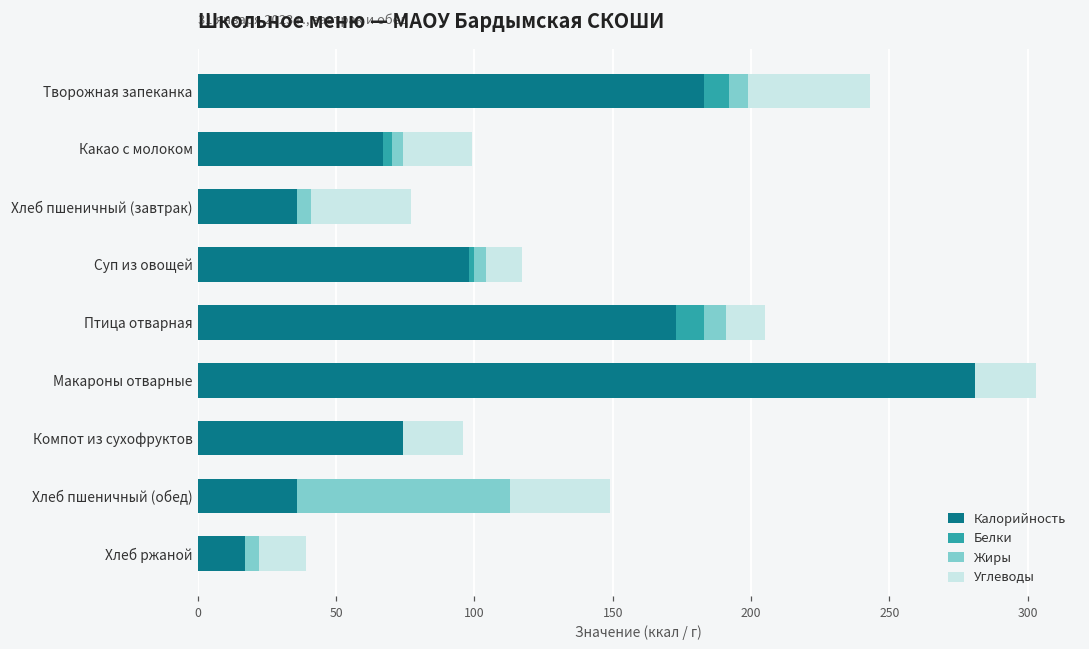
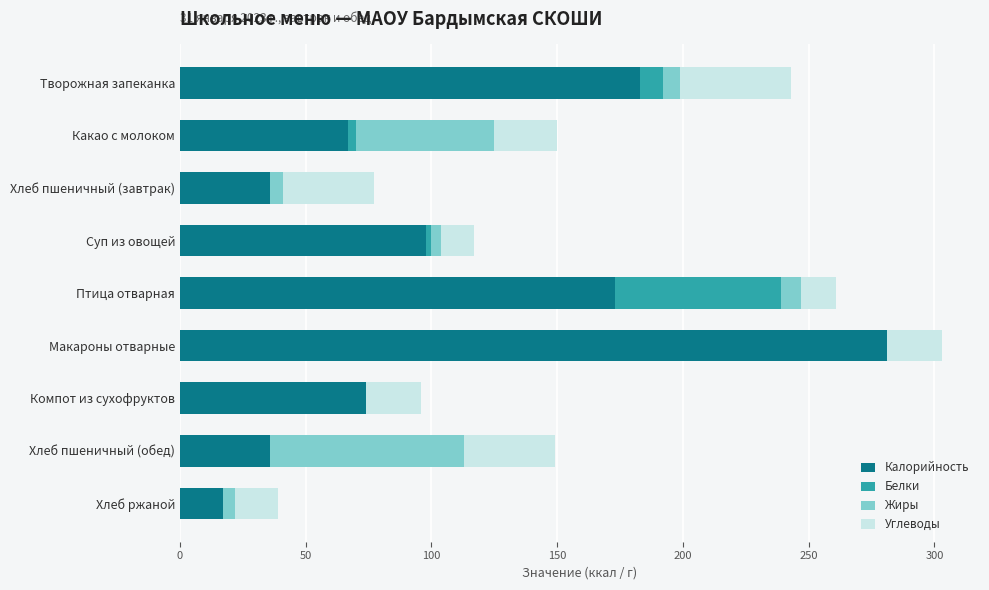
  {
    "Калорийность": {
      "Творожная запеканка": 183,
      "Какао с молоком": 67,
      "Хлеб пшеничный (завтрак)": 36,
      "Суп из овощей": 98,
      "Птица отварная": 173,
      "Макароны отварные": 281,
      "Компот из сухофруктов": 74,
      "Хлеб пшеничный (обед)": 36,
      "Хлеб ржаной": 17
    },
    "Белки": {
      "Творожная запеканка": 9,
      "Какао с молоком": 3,
      "Хлеб пшеничный (завтрак)": 0,
      "Суп из овощей": 2,
-     "Птица отварная": 10,
+     "Птица отварная": 66,
      "Макароны отварные": 0,
      "Компот из сухофруктов": 0,
      "Хлеб пшеничный (обед)": 0,
      "Хлеб ржаной": 0
    },
    "Жиры": {
      "Творожная запеканка": 7,
-     "Какао с молоком": 4,
+     "Какао с молоком": 55,
      "Хлеб пшеничный (завтрак)": 5,
      "Суп из овощей": 4,
      "Птица отварная": 8,
      "Макароны отварные": 0,
      "Компот из сухофруктов": 0,
      "Хлеб пшеничный (обед)": 77,
      "Хлеб ржаной": 5
    },
    "Углеводы": {
      "Творожная запеканка": 44,
      "Какао с молоком": 25,
      "Хлеб пшеничный (завтрак)": 36,
      "Суп из овощей": 13,
      "Птица отварная": 14,
      "Макароны отварные": 22,
      "Компот из сухофруктов": 22,
      "Хлеб пшеничный (обед)": 36,
      "Хлеб ржаной": 17
    }
  }
